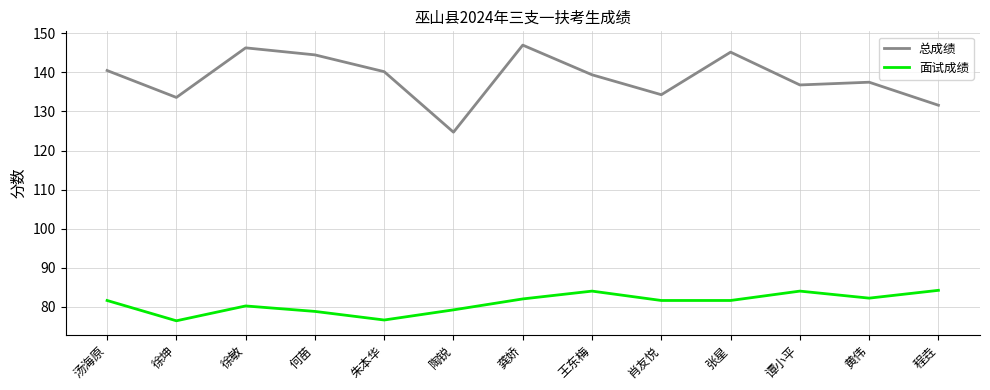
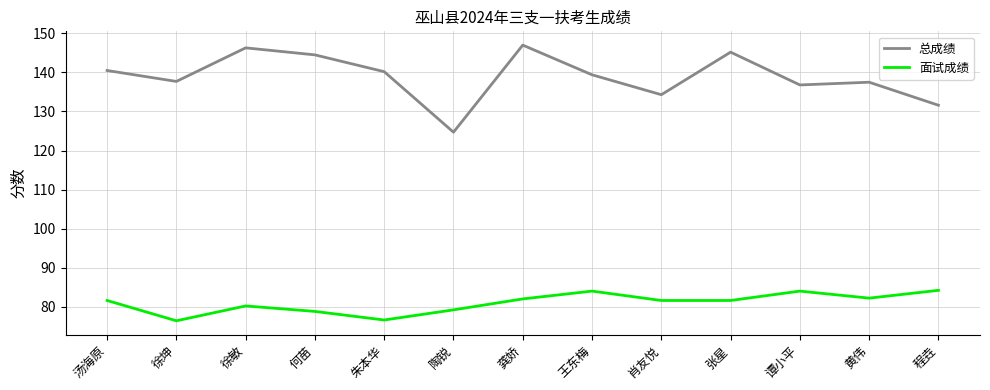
  {
    "总成绩": {
      "汤海原": 141,
-     "徐坤": 134,
+     "徐坤": 138,
      "徐敏": 146,
      "何苗": 145,
      "朱本华": 140,
      "陶锐": 125,
      "龚娇": 147,
      "王东梅": 139,
      "肖友悦": 134,
      "张星": 145,
      "谭小平": 137,
      "黄伟": 138,
      "程垚": 132
    },
    "面试成绩": {
      "汤海原": 82,
      "徐坤": 76,
      "徐敏": 80,
      "何苗": 79,
      "朱本华": 77,
      "陶锐": 79,
      "龚娇": 82,
      "王东梅": 84,
      "肖友悦": 82,
      "张星": 82,
      "谭小平": 84,
      "黄伟": 82,
      "程垚": 84
    }
  }
